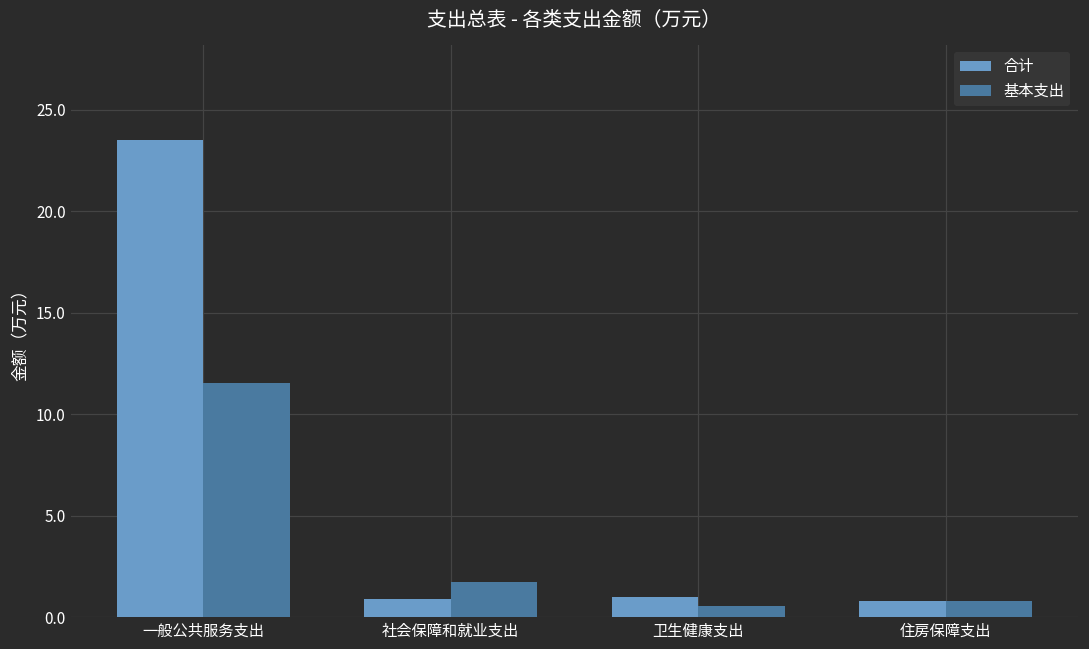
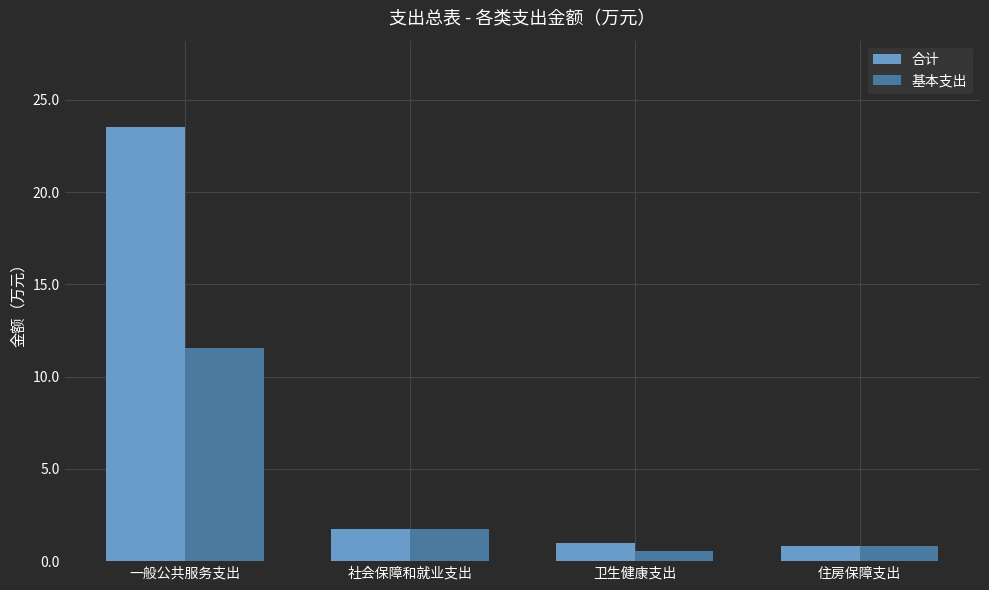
  {
    "合计": {
      "一般公共服务支出": 23.5,
-     "社会保障和就业支出": 0.9,
+     "社会保障和就业支出": 1.7,
      "卫生健康支出": 1.0,
      "住房保障支出": 0.8
    },
    "基本支出": {
      "一般公共服务支出": 11.6,
      "社会保障和就业支出": 1.7,
      "卫生健康支出": 0.6,
      "住房保障支出": 0.8
    }
  }
